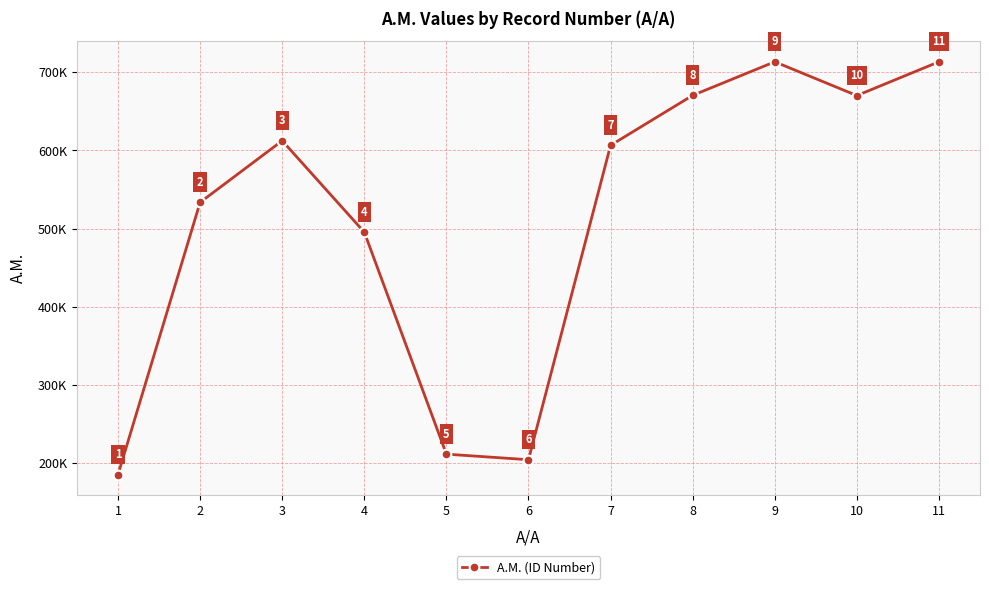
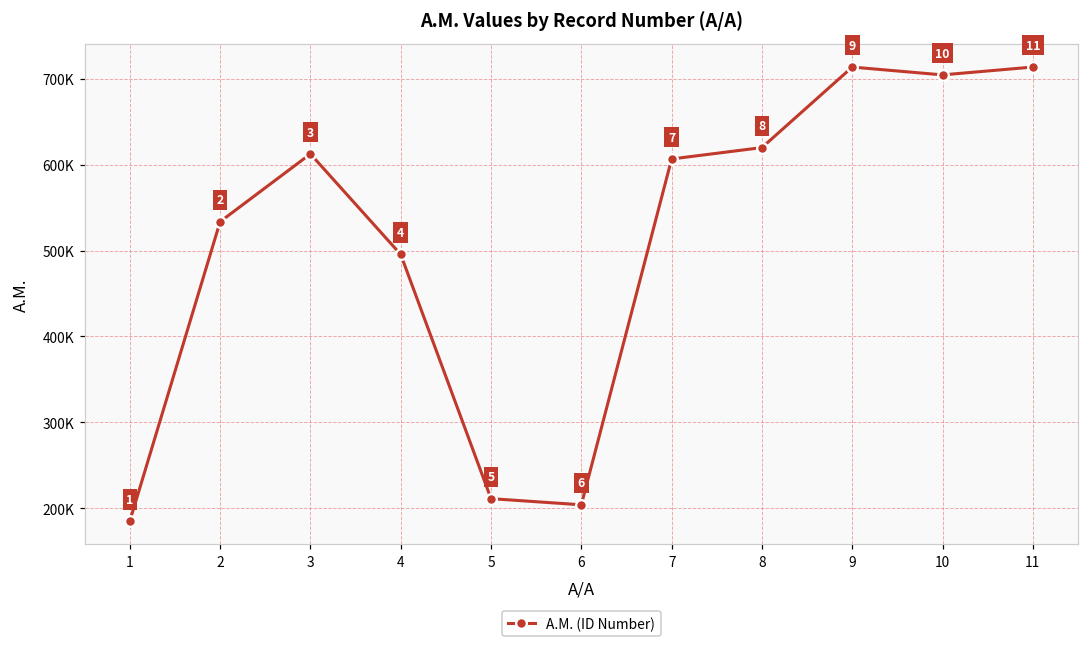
  {
-   "8": 670000,
-   "10": 670000
+   "8": 620000,
+   "10": 700000
  }
